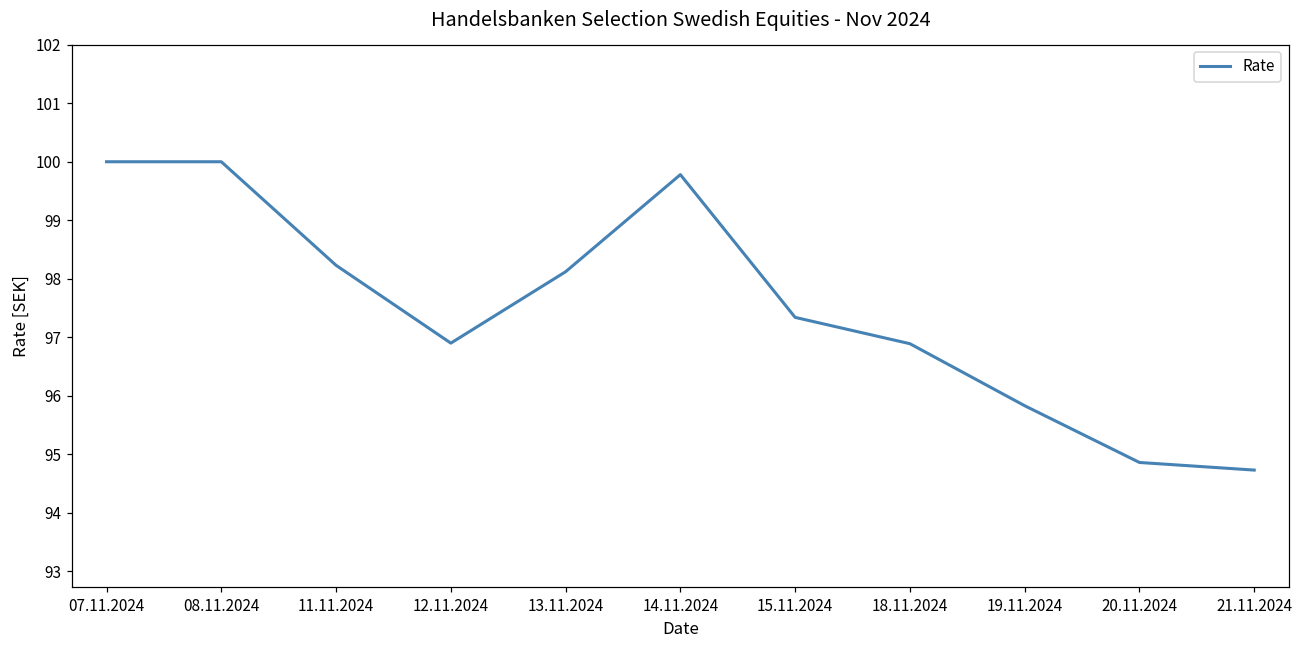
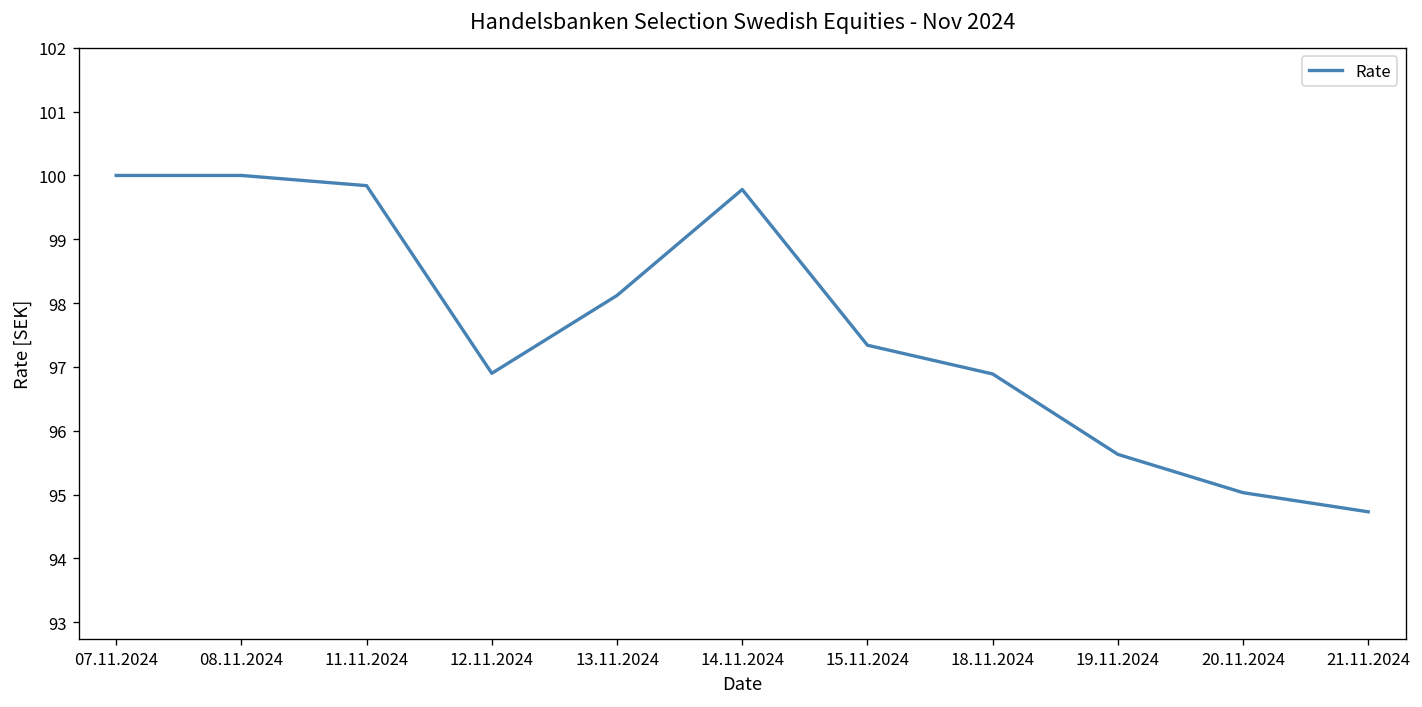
  {
    "07.11.2024": 100.0,
    "08.11.2024": 100.0,
-   "11.11.2024": 98.2,
+   "11.11.2024": 99.8,
    "12.11.2024": 96.9,
    "13.11.2024": 98.1,
    "14.11.2024": 99.8,
    "15.11.2024": 97.3,
    "18.11.2024": 96.9,
-   "19.11.2024": 95.8,
-   "20.11.2024": 94.9,
+   "19.11.2024": 95.6,
+   "20.11.2024": 95.0,
    "21.11.2024": 94.7
  }
